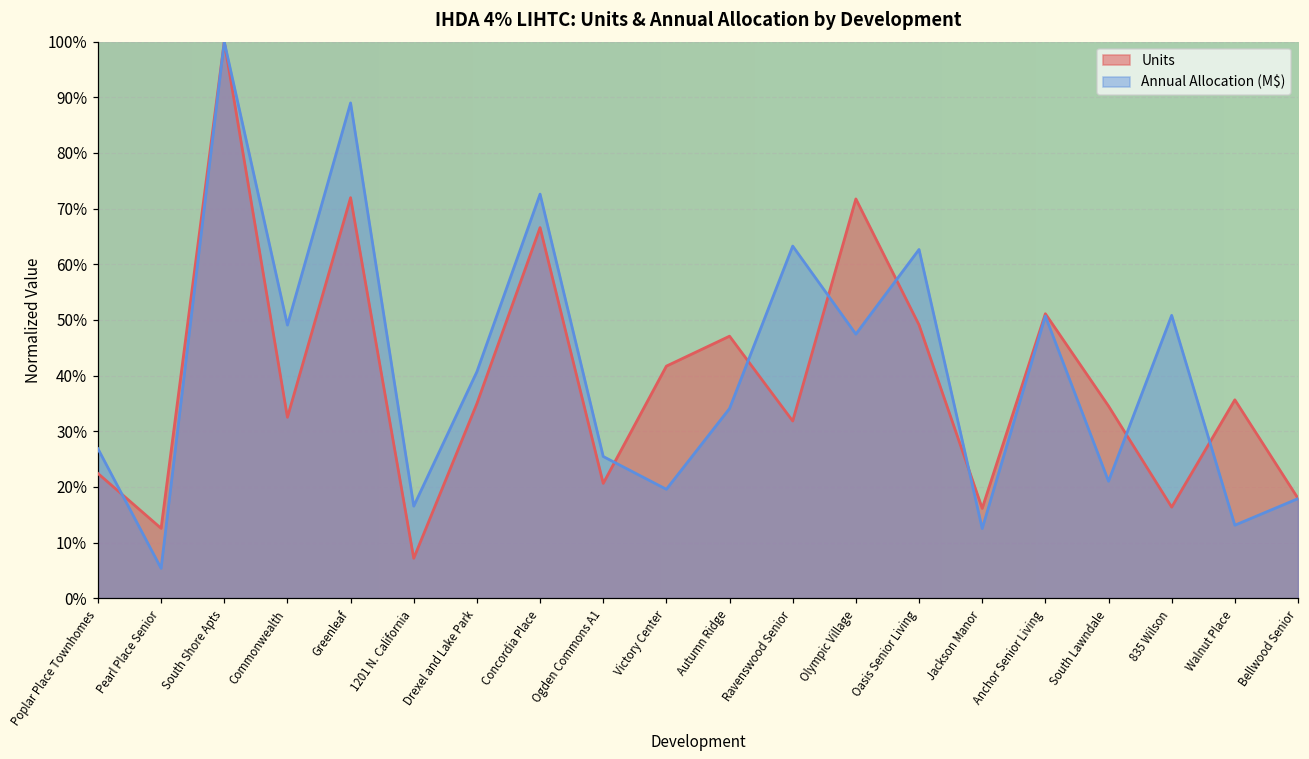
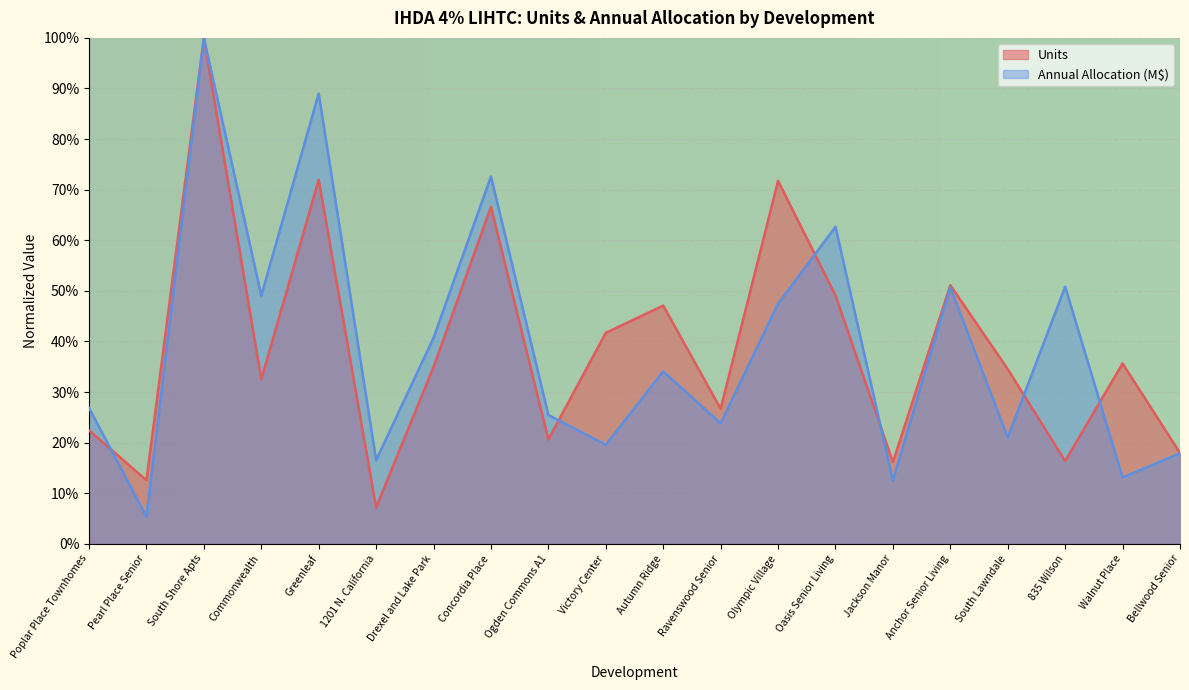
  {
    "Units": {
      "Poplar Place Townhomes": "22%",
      "Pearl Place Senior": "13%",
      "Commonwealth": "33%",
      "Greenleaf": "72%",
      "1201 N. California": "7%",
      "Drexel and Lake Park": "35%",
      "Concordia Place": "67%",
      "Ogden Commons A1": "21%",
      "Victory Center": "42%",
      "Autumn Ridge": "47%",
-     "Ravenswood Senior": "32%",
+     "Ravenswood Senior": "27%",
      "Olympic Village": "72%",
      "Oasis Senior Living": "49%",
      "Jackson Manor": "16%",
      "South Lawndale": "35%",
      "835 Wilson": "16%",
      "Walnut Place": "36%"
    },
    "Annual Allocation (M$)": {
      "Poplar Place Townhomes": "27%",
      "Pearl Place Senior": "5%",
      "Commonwealth": "49%",
      "Greenleaf": "89%",
      "1201 N. California": "17%",
      "Drexel and Lake Park": "41%",
      "Concordia Place": "73%",
      "Ogden Commons A1": "25%",
      "Victory Center": "20%",
      "Autumn Ridge": "34%",
-     "Ravenswood Senior": "63%",
+     "Ravenswood Senior": "24%",
      "Olympic Village": "47%",
      "Oasis Senior Living": "63%",
      "Jackson Manor": "13%",
      "South Lawndale": "21%",
      "835 Wilson": "51%",
      "Walnut Place": "13%"
    }
  }
